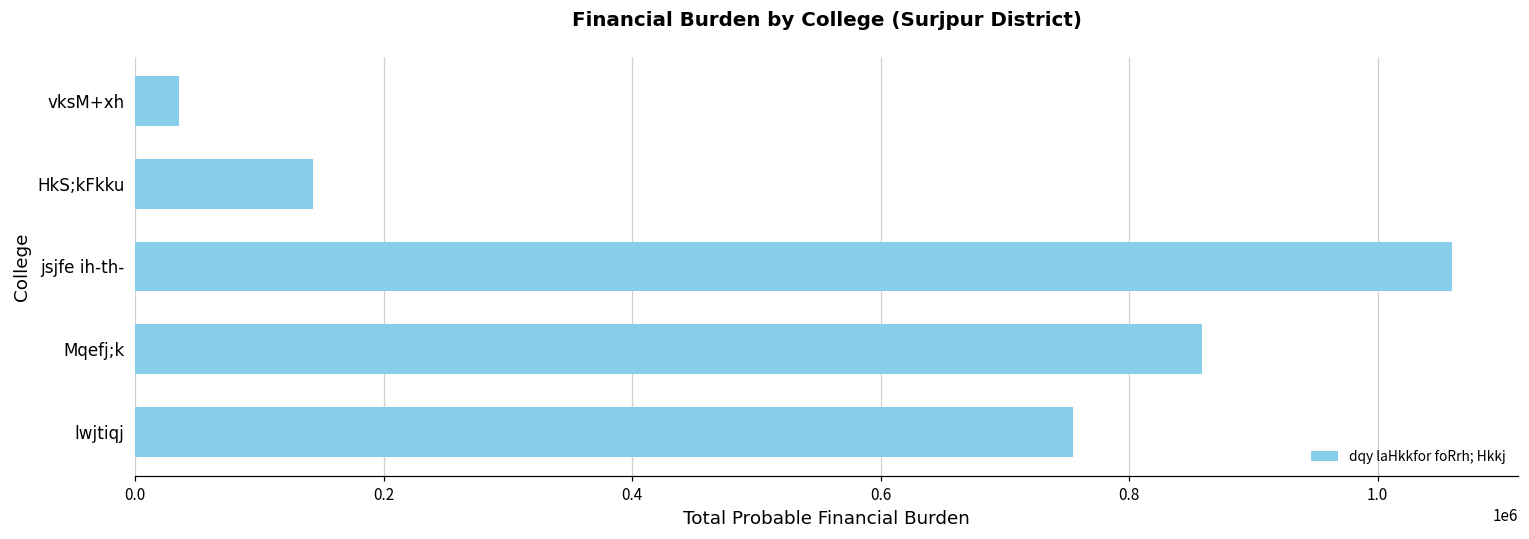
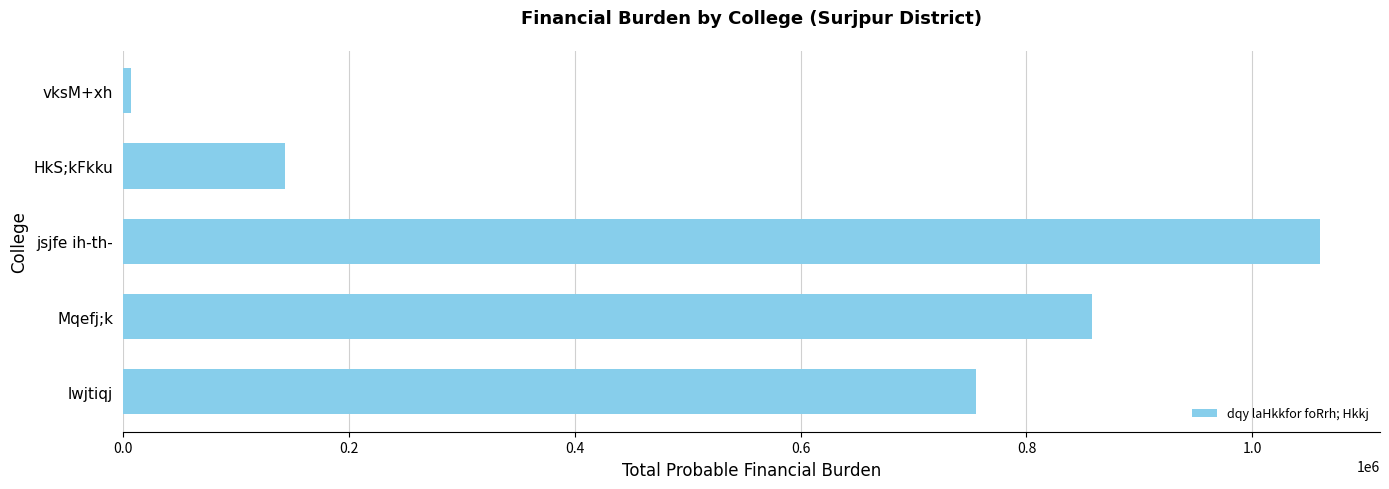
  {
-   "vksM+xh": 36000,
+   "vksM+xh": 7000,
    "HkS;kFkku": 143000,
    "jsjfe ih-th-": 1060000,
    "Mqefj;k": 858000,
    "lwjtiqj": 755000
  }
